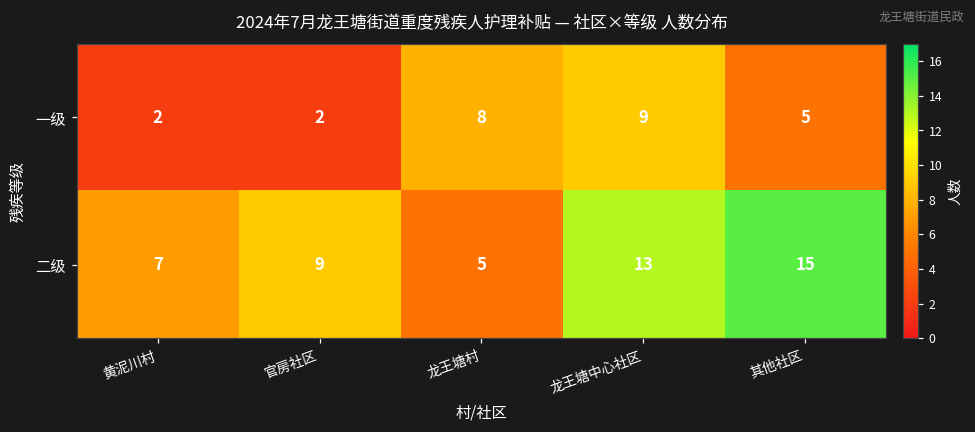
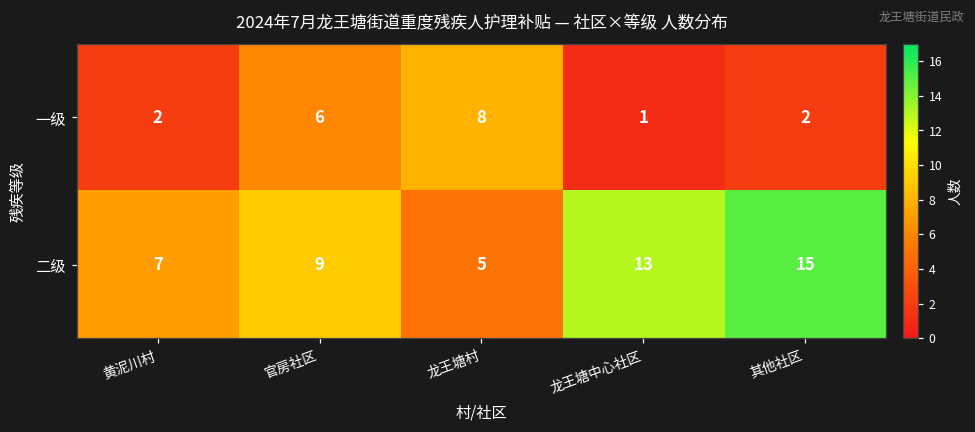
  {
    "一级": {
      "黄泥川村": 2,
-     "官房社区": 2,
+     "官房社区": 6,
      "龙王塘村": 8,
-     "龙王塘中心社区": 9,
-     "其他社区": 5
+     "龙王塘中心社区": 1,
+     "其他社区": 2
    },
    "二级": {
      "黄泥川村": 7,
      "官房社区": 9,
      "龙王塘村": 5,
      "龙王塘中心社区": 13,
      "其他社区": 15
    }
  }
